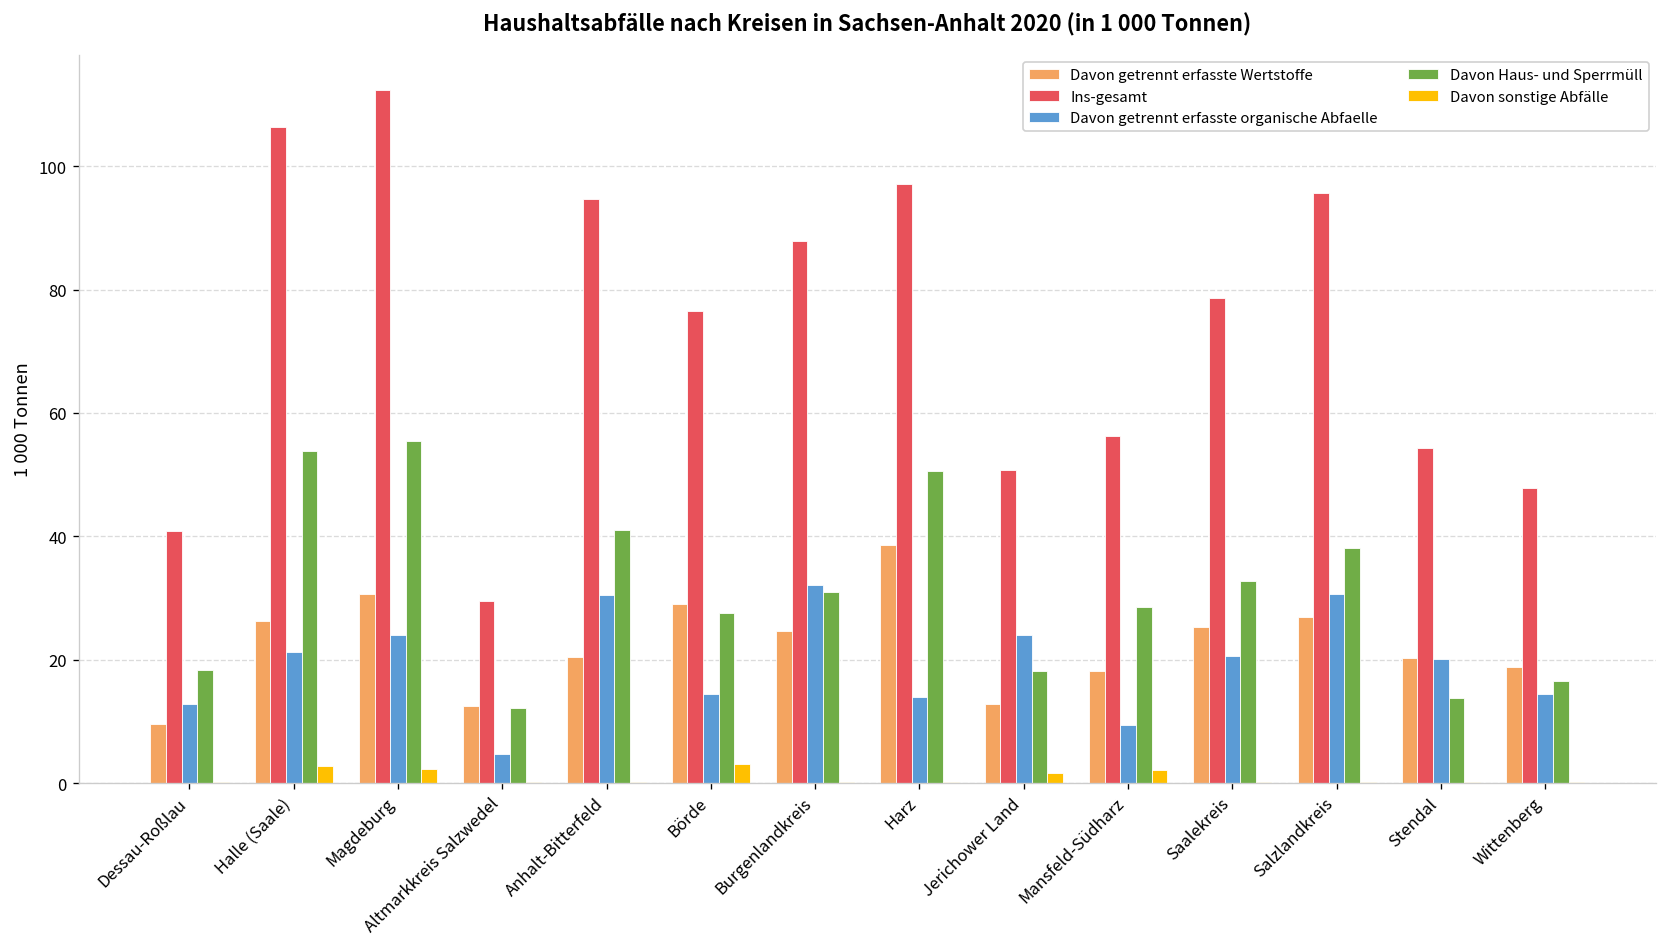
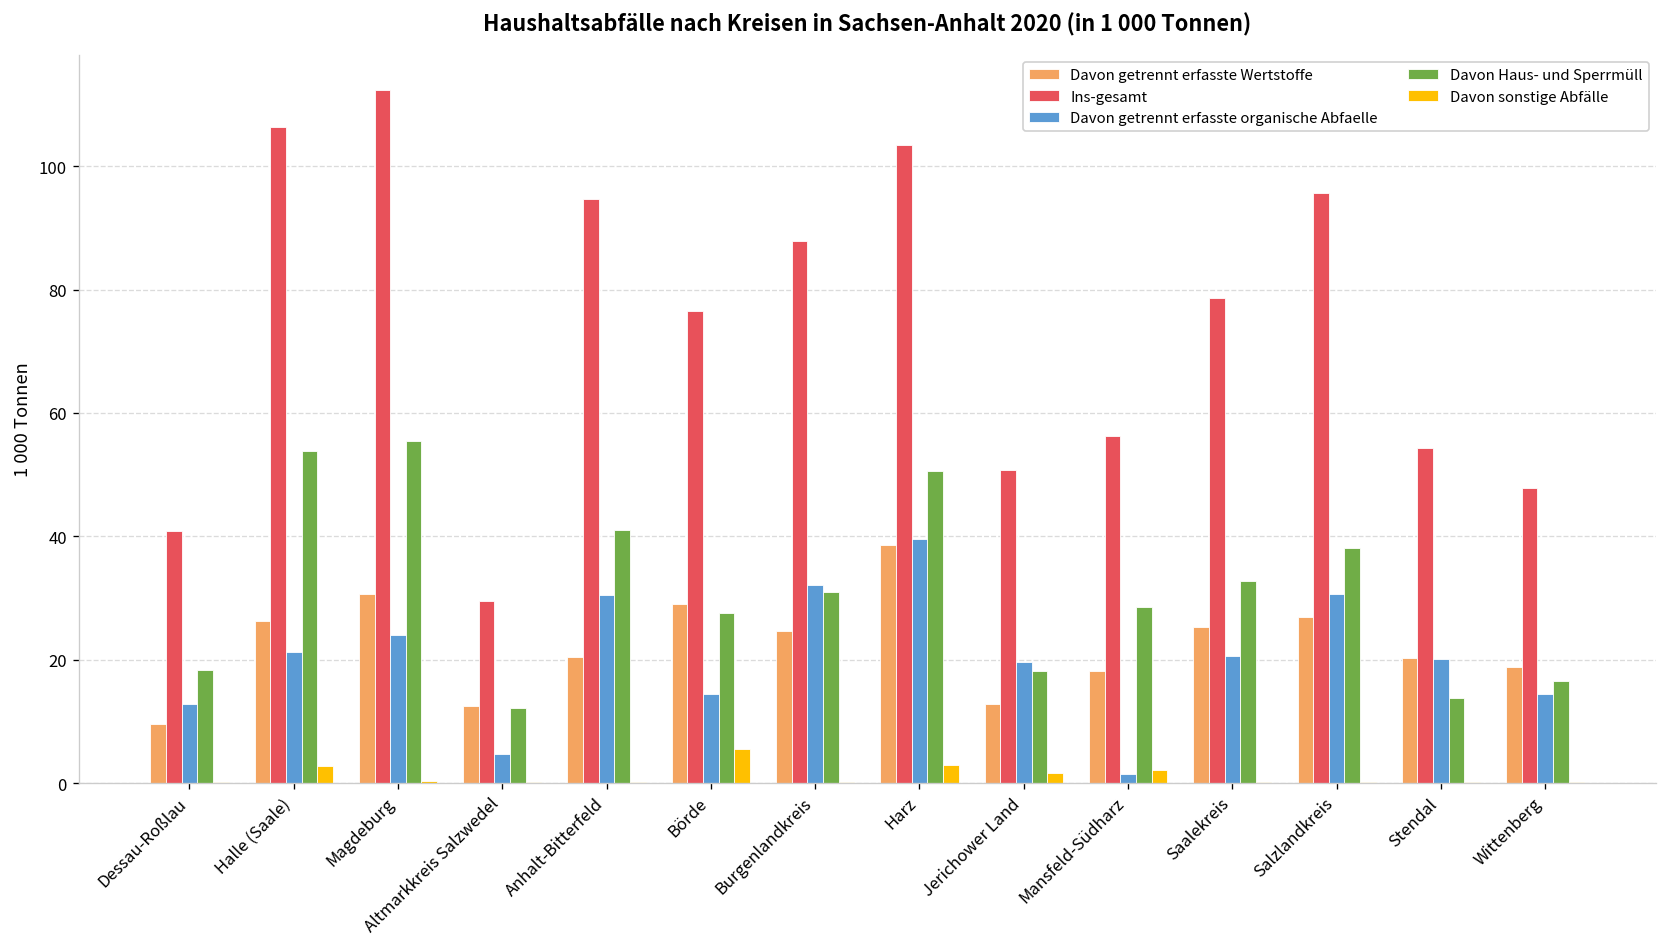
  {
    "Davon getrennt erfasste Wertstoffe": {
      "Dessau-Roßlau": 10,
      "Halle (Saale)": 26,
      "Magdeburg": 31,
      "Altmarkkreis Salzwedel": 13,
      "Anhalt-Bitterfeld": 21,
      "Börde": 29,
      "Burgenlandkreis": 25,
      "Harz": 39,
      "Jerichower Land": 13,
      "Mansfeld-Südharz": 18,
      "Saalekreis": 25,
      "Salzlandkreis": 27,
      "Stendal": 20,
      "Wittenberg": 19
    },
    "Ins-gesamt": {
      "Dessau-Roßlau": 41,
      "Halle (Saale)": 106,
      "Magdeburg": 112,
      "Altmarkkreis Salzwedel": 30,
      "Anhalt-Bitterfeld": 95,
      "Börde": 77,
      "Burgenlandkreis": 88,
-     "Harz": 97,
+     "Harz": 103,
      "Jerichower Land": 51,
      "Mansfeld-Südharz": 56,
      "Saalekreis": 79,
      "Salzlandkreis": 96,
      "Stendal": 54,
      "Wittenberg": 48
    },
    "Davon getrennt erfasste organische Abfaelle": {
      "Dessau-Roßlau": 13,
      "Halle (Saale)": 21,
      "Magdeburg": 24,
      "Altmarkkreis Salzwedel": 5,
      "Anhalt-Bitterfeld": 31,
      "Börde": 14,
      "Burgenlandkreis": 32,
-     "Harz": 14,
-     "Jerichower Land": 24,
-     "Mansfeld-Südharz": 9,
+     "Harz": 40,
+     "Jerichower Land": 20,
+     "Mansfeld-Südharz": 2,
      "Saalekreis": 21,
      "Salzlandkreis": 31,
      "Stendal": 20,
      "Wittenberg": 15
    },
    "Davon Haus- und Sperrmüll": {
      "Dessau-Roßlau": 18,
      "Halle (Saale)": 54,
      "Magdeburg": 56,
      "Altmarkkreis Salzwedel": 12,
      "Anhalt-Bitterfeld": 41,
      "Börde": 28,
      "Burgenlandkreis": 31,
      "Harz": 51,
      "Jerichower Land": 18,
      "Mansfeld-Südharz": 29,
      "Saalekreis": 33,
      "Salzlandkreis": 38,
      "Stendal": 14,
      "Wittenberg": 17
    },
    "Davon sonstige Abfälle": {
      "Halle (Saale)": 3,
-     "Magdeburg": 2,
-     "Börde": 3,
-     "Harz": 0,
+     "Magdeburg": 0,
+     "Börde": 6,
+     "Harz": 3,
      "Jerichower Land": 2,
      "Mansfeld-Südharz": 2
    }
  }
